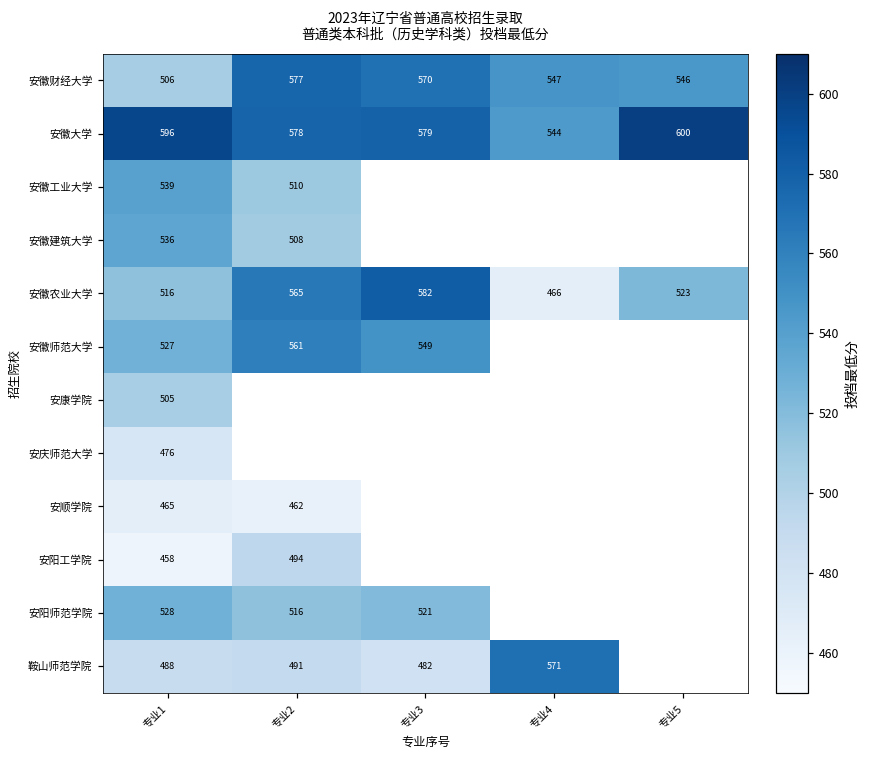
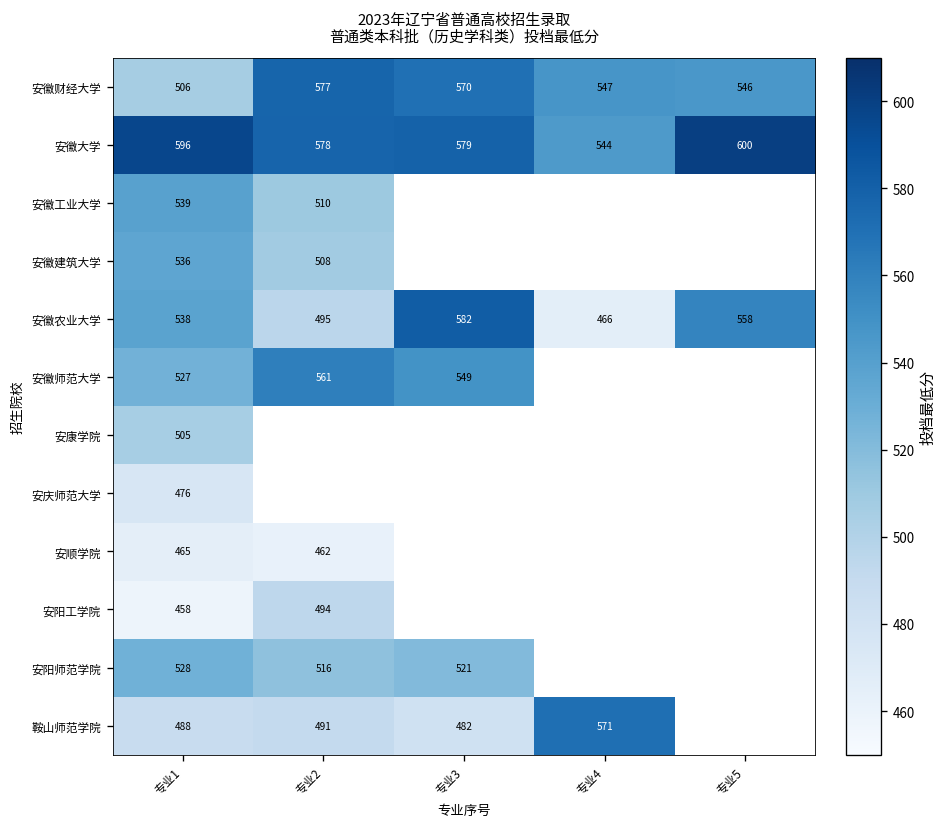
  {
    "安徽财经大学": {
      "专业1": 506,
      "专业2": 577,
      "专业3": 570,
      "专业4": 547,
      "专业5": 546
    },
    "安徽大学": {
      "专业1": 596,
      "专业2": 578,
      "专业3": 579,
      "专业4": 544,
      "专业5": 600
    },
    "安徽工业大学": {
      "专业1": 539,
      "专业2": 510
    },
    "安徽建筑大学": {
      "专业1": 536,
      "专业2": 508
    },
    "安徽农业大学": {
-     "专业1": 516,
-     "专业2": 565,
+     "专业1": 538,
+     "专业2": 495,
      "专业3": 582,
      "专业4": 466,
-     "专业5": 523
+     "专业5": 558
    },
    "安徽师范大学": {
      "专业1": 527,
      "专业2": 561,
      "专业3": 549
    },
    "安康学院": {
      "专业1": 505
    },
    "安庆师范大学": {
      "专业1": 476
    },
    "安顺学院": {
      "专业1": 465,
      "专业2": 462
    },
    "安阳工学院": {
      "专业1": 458,
      "专业2": 494
    },
    "安阳师范学院": {
      "专业1": 528,
      "专业2": 516,
      "专业3": 521
    },
    "鞍山师范学院": {
      "专业1": 488,
      "专业2": 491,
      "专业3": 482,
      "专业4": 571
    }
  }
